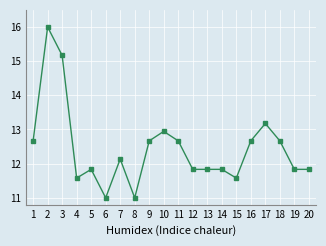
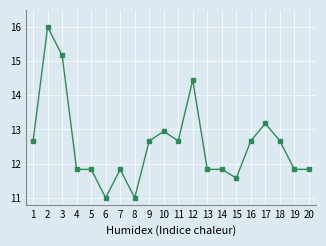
  {
    "1": 12.7,
    "2": 16.0,
    "3": 15.2,
-   "4": 11.6,
+   "4": 11.8,
    "5": 11.8,
    "6": 11.0,
-   "7": 12.1,
+   "7": 11.8,
    "8": 11.0,
    "9": 12.7,
    "10": 12.9,
    "11": 12.7,
-   "12": 11.8,
+   "12": 14.4,
    "13": 11.8,
    "14": 11.8,
    "15": 11.6,
    "16": 12.7,
    "17": 13.2,
    "18": 12.7,
    "19": 11.8,
    "20": 11.8
  }
